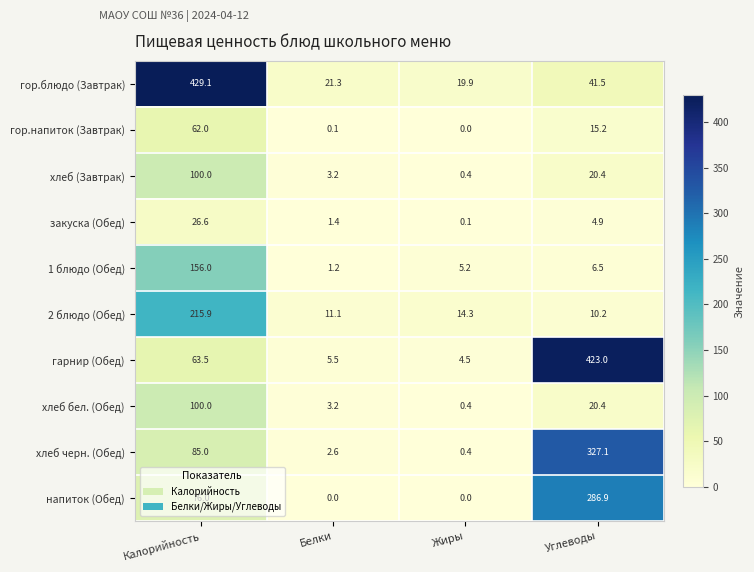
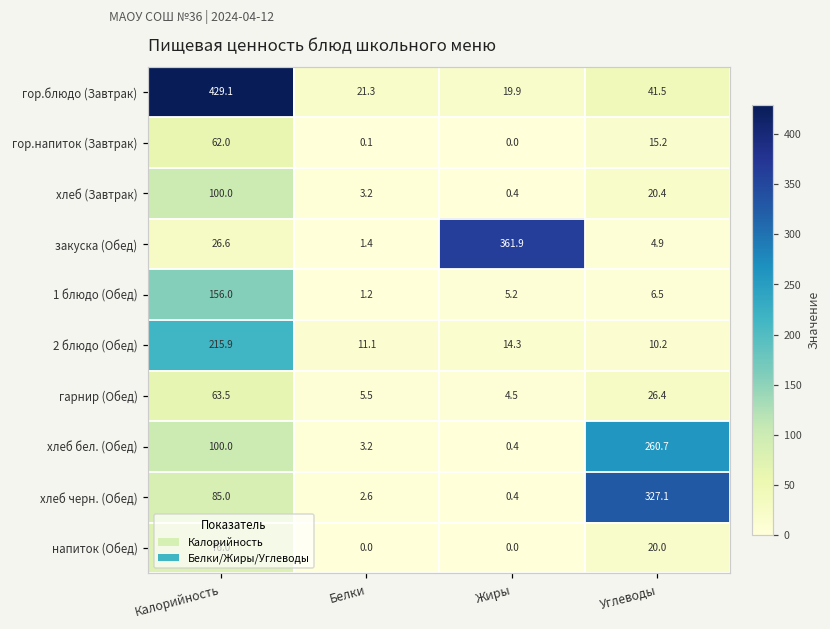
  {
    "гор.блюдо (Завтрак)": {
      "Калорийность": 429.1,
      "Белки": 21.3,
      "Жиры": 19.9,
      "Углеводы": 41.5
    },
    "гор.напиток (Завтрак)": {
      "Калорийность": 62.0,
      "Белки": 0.1,
      "Жиры": 0.0,
      "Углеводы": 15.2
    },
    "хлеб (Завтрак)": {
      "Калорийность": 100.0,
      "Белки": 3.2,
      "Жиры": 0.4,
      "Углеводы": 20.4
    },
    "закуска (Обед)": {
      "Калорийность": 26.6,
      "Белки": 1.4,
-     "Жиры": 0.1,
+     "Жиры": 361.9,
      "Углеводы": 4.9
    },
    "1 блюдо (Обед)": {
      "Калорийность": 156.0,
      "Белки": 1.2,
      "Жиры": 5.2,
      "Углеводы": 6.5
    },
    "2 блюдо (Обед)": {
      "Калорийность": 215.9,
      "Белки": 11.1,
      "Жиры": 14.3,
      "Углеводы": 10.2
    },
    "гарнир (Обед)": {
      "Калорийность": 63.5,
      "Белки": 5.5,
      "Жиры": 4.5,
-     "Углеводы": 423.0
+     "Углеводы": 26.4
    },
    "хлеб бел. (Обед)": {
      "Калорийность": 100.0,
      "Белки": 3.2,
      "Жиры": 0.4,
-     "Углеводы": 20.4
+     "Углеводы": 260.7
    },
    "хлеб черн. (Обед)": {
      "Калорийность": 85.0,
      "Белки": 2.6,
      "Жиры": 0.4,
      "Углеводы": 327.1
    },
    "напиток (Обед)": {
      "Белки": 0.0,
      "Жиры": 0.0,
-     "Углеводы": 286.9
+     "Углеводы": 20.0
    }
  }
